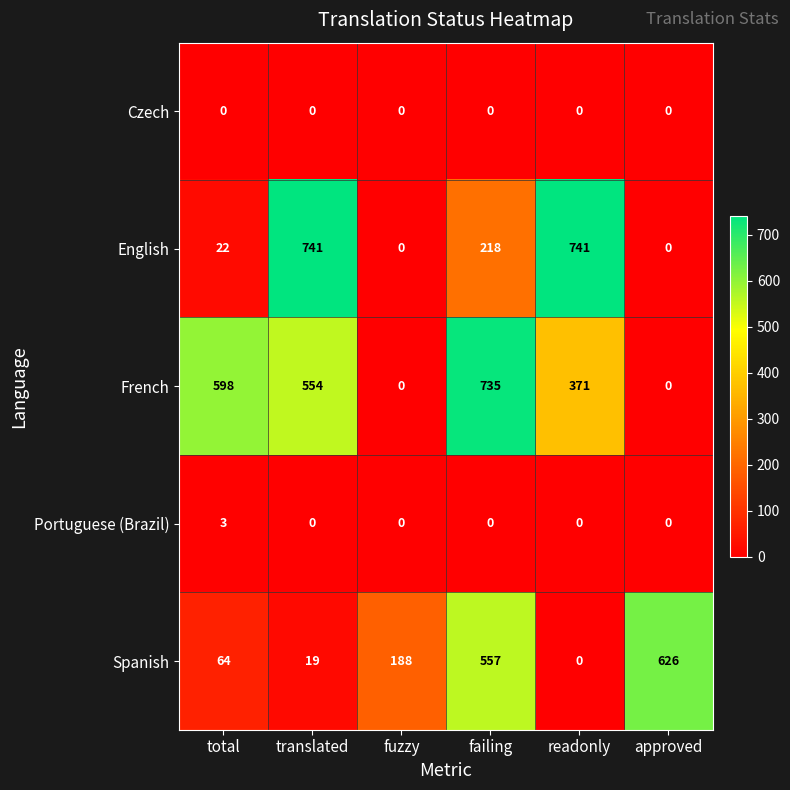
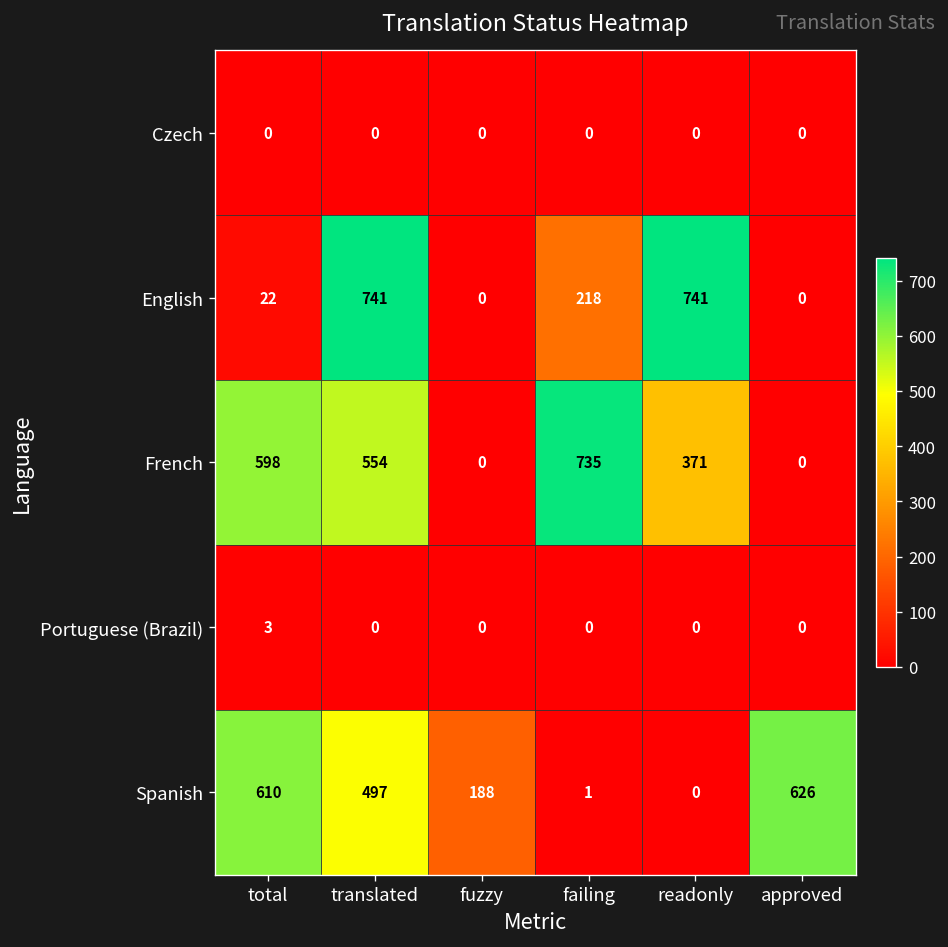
  {
    "Czech": {
      "total": 0,
      "translated": 0,
      "fuzzy": 0,
      "failing": 0,
      "readonly": 0,
      "approved": 0
    },
    "English": {
      "total": 22,
      "translated": 741,
      "fuzzy": 0,
      "failing": 218,
      "readonly": 741,
      "approved": 0
    },
    "French": {
      "total": 598,
      "translated": 554,
      "fuzzy": 0,
      "failing": 735,
      "readonly": 371,
      "approved": 0
    },
    "Portuguese (Brazil)": {
      "total": 3,
      "translated": 0,
      "fuzzy": 0,
      "failing": 0,
      "readonly": 0,
      "approved": 0
    },
    "Spanish": {
-     "total": 64,
-     "translated": 19,
+     "total": 610,
+     "translated": 497,
      "fuzzy": 188,
-     "failing": 557,
+     "failing": 1,
      "readonly": 0,
      "approved": 626
    }
  }
